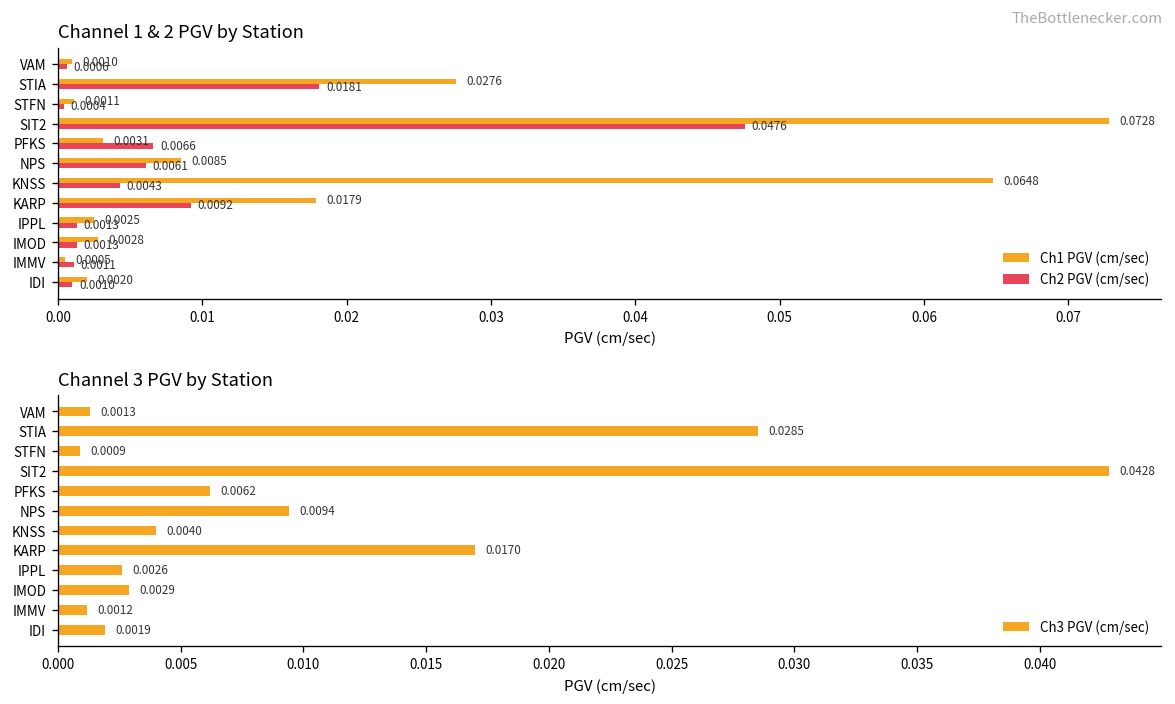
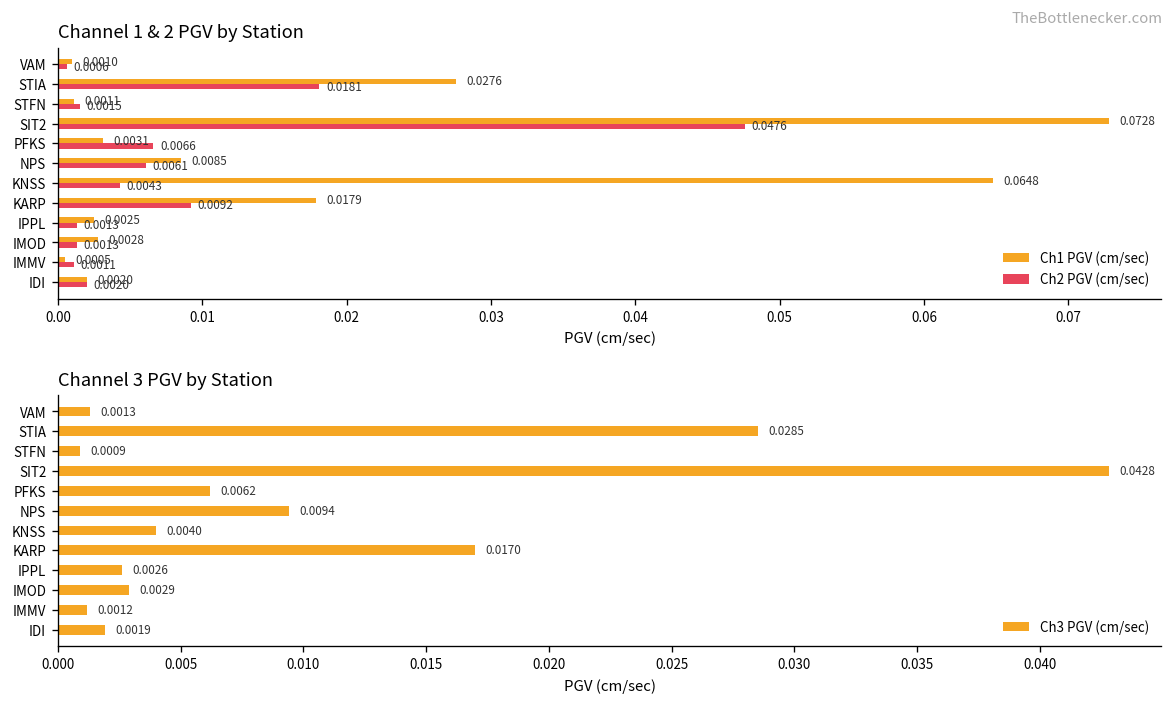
  {
    "Channel 1 & 2 PGV by Station": {
      "Ch1 PGV (cm/sec)": {
        "STIA": 0.0276,
        "SIT2": 0.0728,
        "PFKS": 0.0031,
        "NPS": 0.0085,
        "KNSS": 0.0648,
        "KARP": 0.0179
      },
      "Ch2 PGV (cm/sec)": {
        "STIA": 0.0181,
-       "STFN": 0.0004,
+       "STFN": 0.0015,
        "SIT2": 0.0476,
        "PFKS": 0.0066,
        "NPS": 0.0061,
        "KNSS": 0.0043,
        "KARP": 0.0092,
-       "IDI": 0.0010
+       "IDI": 0.0020
      }
    },
    "Channel 3 PGV by Station": {
      "VAM": 0.0013,
      "STIA": 0.0285,
      "STFN": 0.0009,
      "SIT2": 0.0428,
      "PFKS": 0.0062,
      "NPS": 0.0094,
      "KNSS": 0.0040,
      "KARP": 0.0170,
      "IPPL": 0.0026,
      "IMOD": 0.0029,
      "IMMV": 0.0012,
      "IDI": 0.0019
    }
  }
